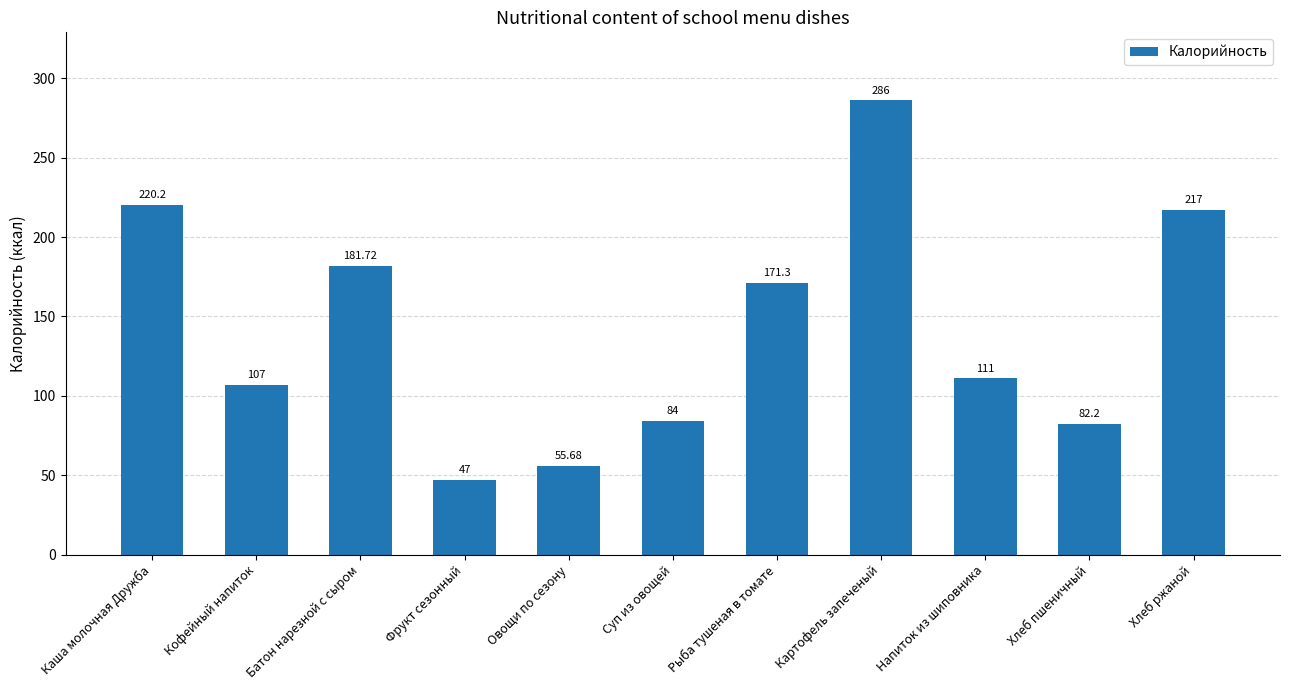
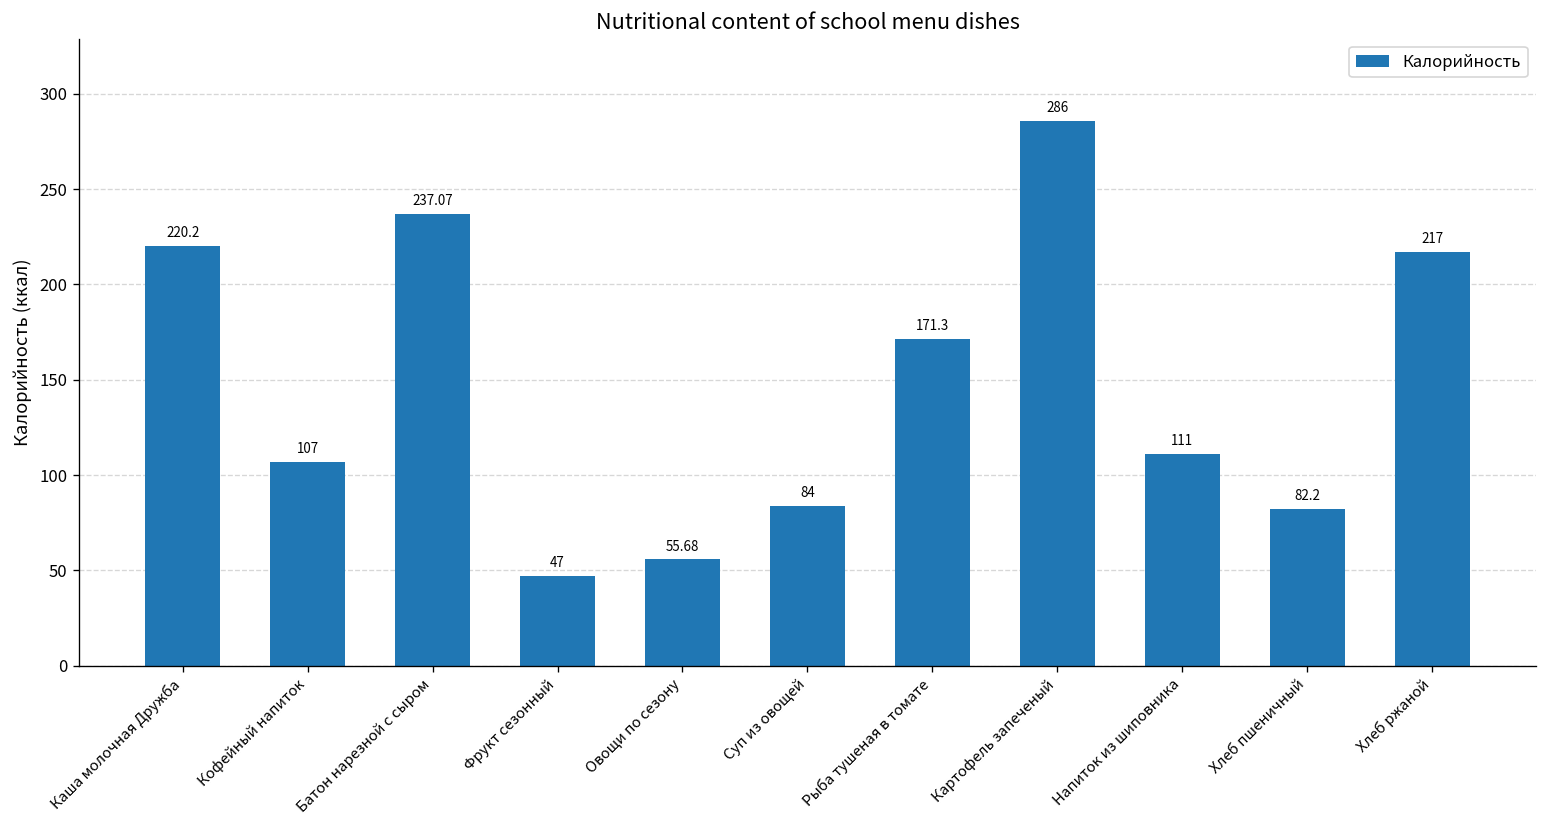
  {
    "Каша молочная Дружба": 220.2,
    "Кофейный напиток": 107,
-   "Батон нарезной с сыром": 181.72,
+   "Батон нарезной с сыром": 237.07,
    "Фрукт сезонный": 47,
    "Овощи по сезону": 55.68,
    "Суп из овощей": 84,
    "Рыба тушеная в томате": 171.3,
    "Картофель запеченый": 286,
    "Напиток из шиповника": 111,
    "Хлеб пшеничный": 82.2,
    "Хлеб ржаной": 217
  }
